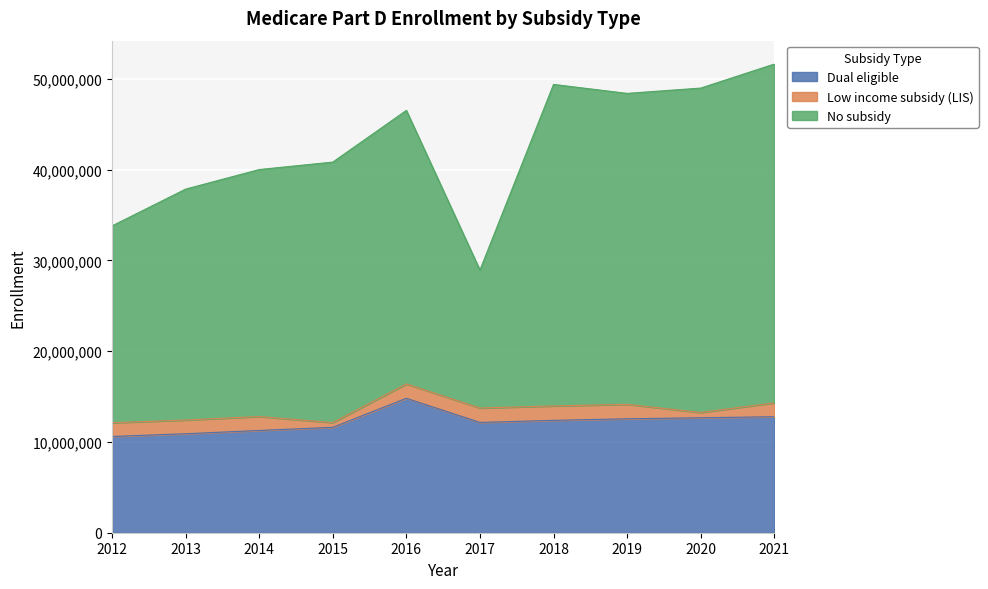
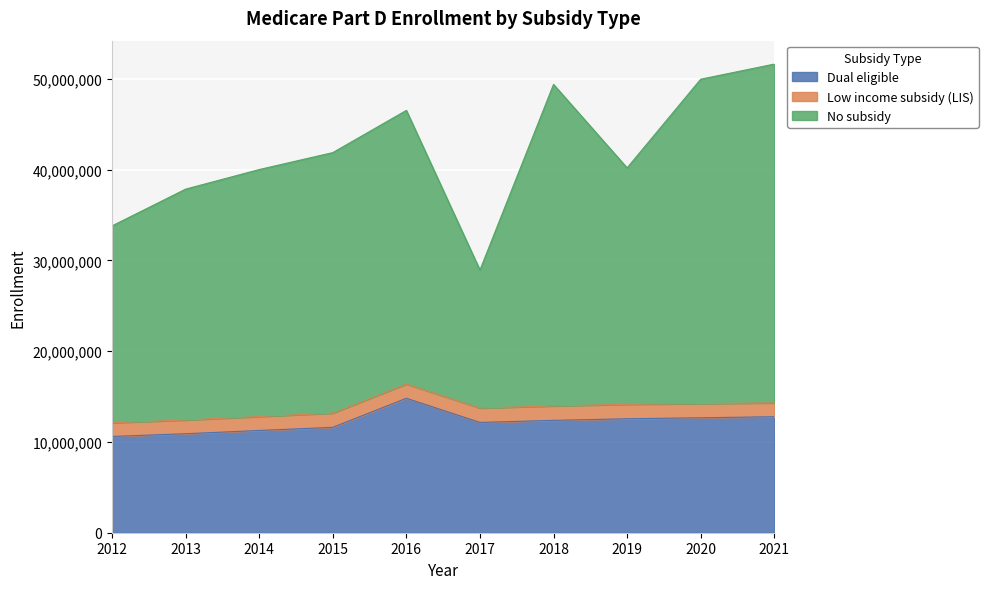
  {
    "Dual eligible": {
      "2012": "11,000,000",
      "2013": "11,000,000",
      "2014": "11,000,000",
      "2015": "12,000,000",
      "2016": "15,000,000",
      "2017": "12,000,000",
      "2018": "12,000,000",
      "2019": "13,000,000",
      "2020": "13,000,000",
      "2021": "13,000,000"
    },
    "Low income subsidy (LIS)": {
      "2012": "2,000,000",
      "2013": "2,000,000",
      "2014": "2,000,000",
-     "2015": "1,000,000",
+     "2015": "2,000,000",
      "2016": "2,000,000",
      "2017": "2,000,000",
      "2018": "2,000,000",
      "2019": "2,000,000",
-     "2020": "1,000,000",
+     "2020": "2,000,000",
      "2021": "2,000,000"
    },
    "No subsidy": {
      "2012": "22,000,000",
      "2013": "25,000,000",
      "2014": "27,000,000",
      "2015": "29,000,000",
      "2016": "30,000,000",
      "2017": "15,000,000",
      "2018": "35,000,000",
-     "2019": "34,000,000",
+     "2019": "26,000,000",
      "2020": "36,000,000",
      "2021": "37,000,000"
    }
  }
